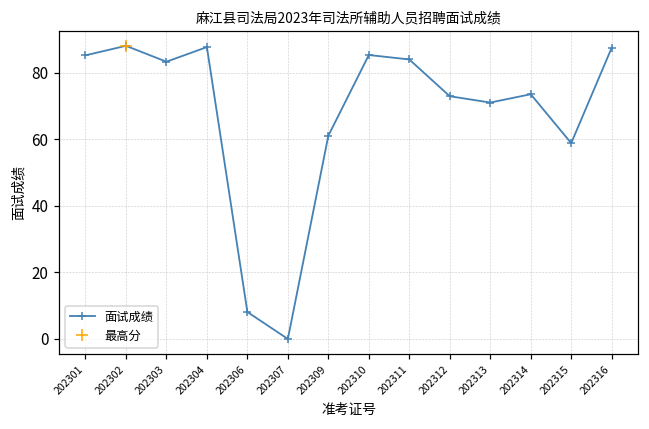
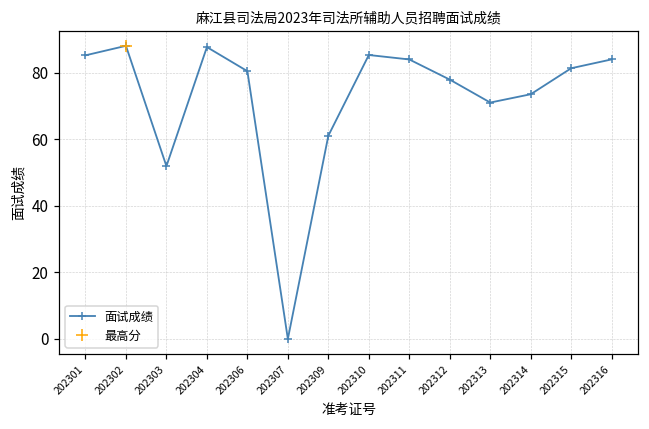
  {
    "面试成绩": {
      "202301": 85,
-     "202303": 83,
+     "202303": 52,
      "202304": 88,
-     "202306": 8,
+     "202306": 81,
      "202307": 0,
      "202309": 61,
      "202310": 85,
      "202311": 84,
-     "202312": 73,
+     "202312": 78,
      "202313": 71,
      "202314": 74,
-     "202315": 59,
-     "202316": 88
+     "202315": 81,
+     "202316": 84
    }
  }
